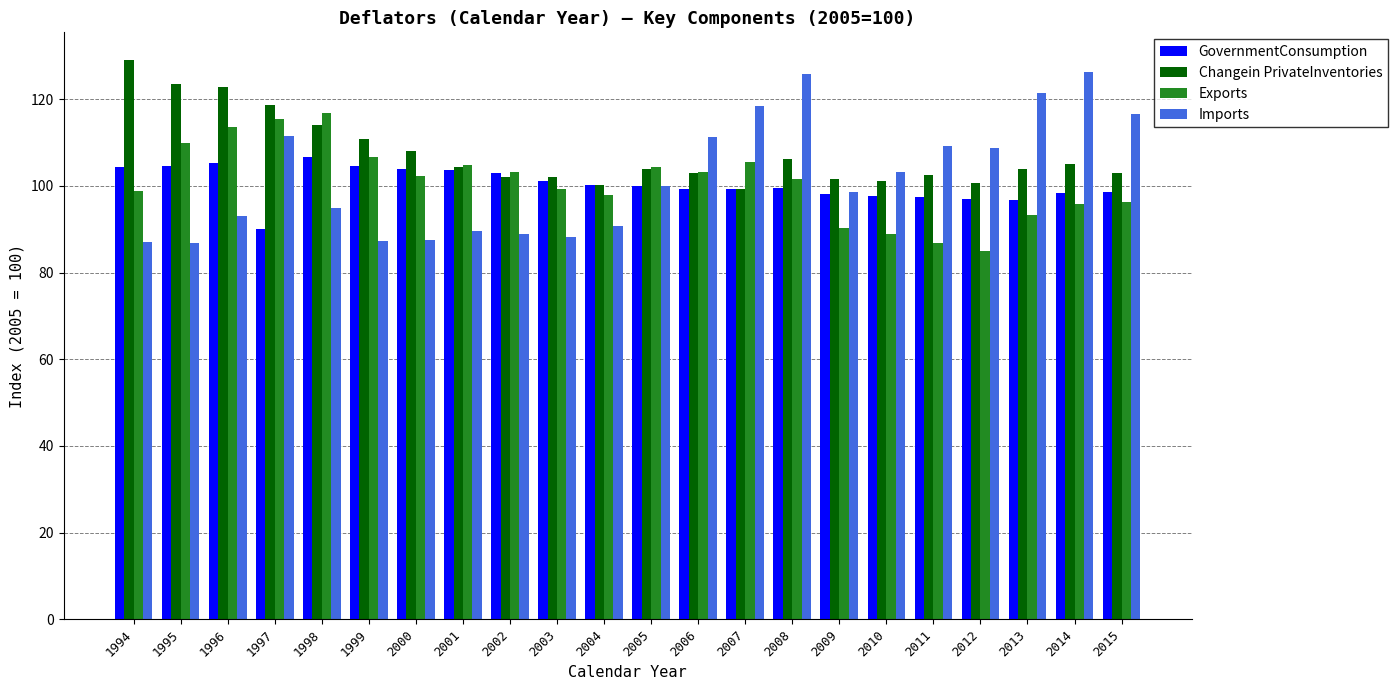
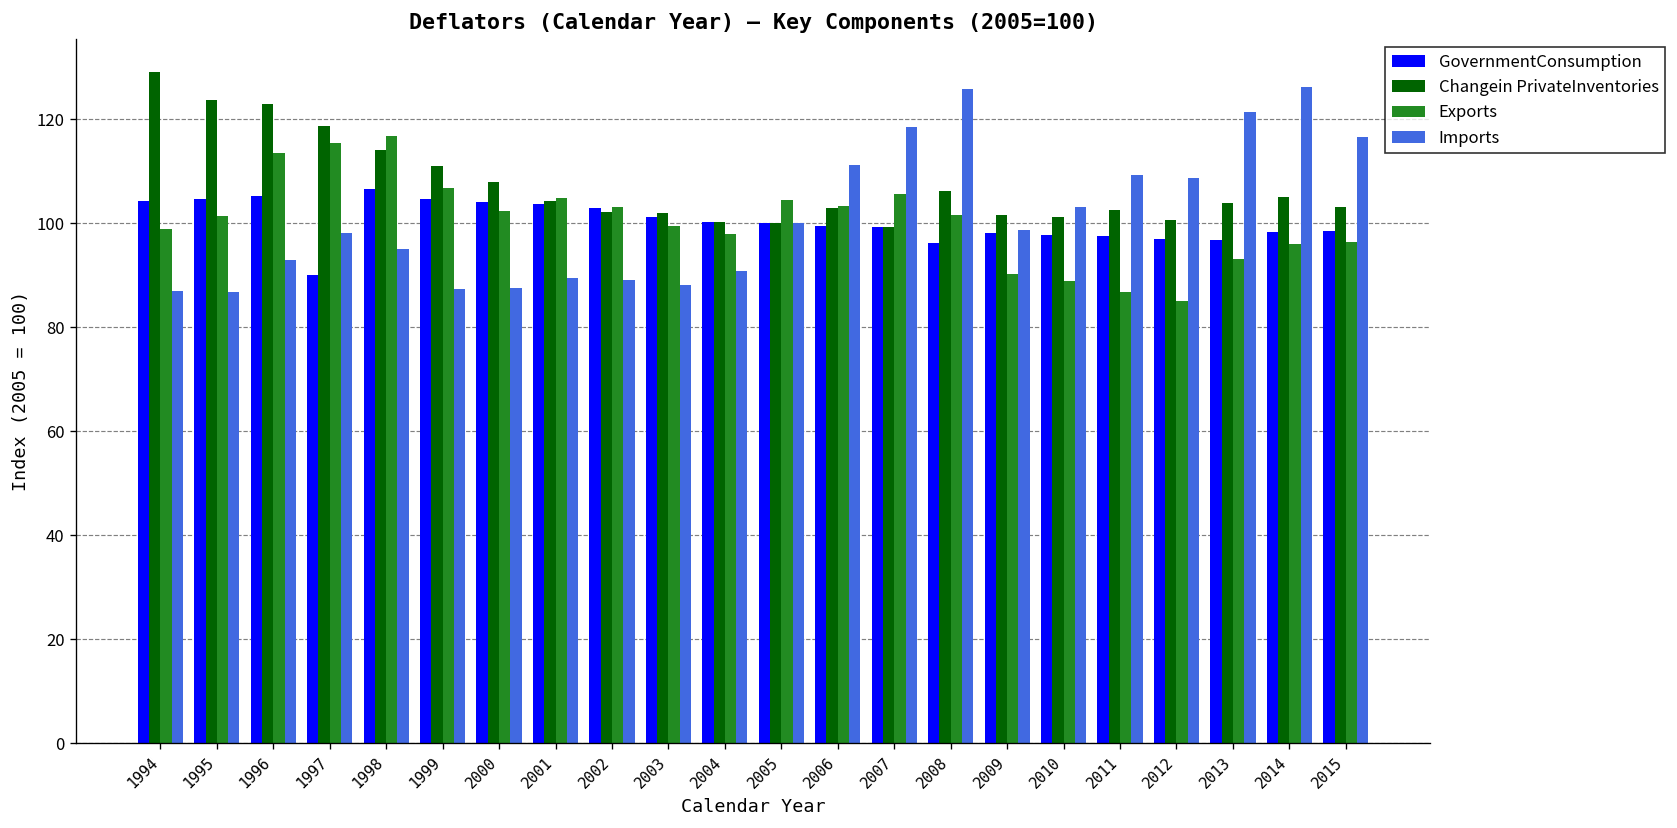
  {
    "GovernmentConsumption": {
      "1994": 104,
      "1995": 105,
      "1996": 105,
      "1997": 90,
      "1998": 107,
      "1999": 105,
      "2000": 104,
      "2001": 104,
      "2002": 103,
      "2003": 101,
      "2004": 100,
      "2005": 100,
      "2006": 99,
      "2007": 99,
-     "2008": 100,
+     "2008": 96,
      "2009": 98,
      "2010": 98,
      "2011": 98,
      "2012": 97,
      "2013": 97,
      "2014": 98,
      "2015": 99
    },
    "Changein PrivateInventories": {
      "1994": 129,
      "1995": 124,
      "1996": 123,
      "1997": 119,
      "1998": 114,
      "1999": 111,
      "2000": 108,
      "2001": 104,
      "2002": 102,
      "2003": 102,
      "2004": 100,
-     "2005": 104,
+     "2005": 100,
      "2006": 103,
      "2007": 99,
      "2008": 106,
      "2009": 102,
      "2010": 101,
      "2011": 103,
      "2012": 101,
      "2013": 104,
      "2014": 105,
      "2015": 103
    },
    "Exports": {
      "1994": 99,
-     "1995": 110,
+     "1995": 101,
      "1996": 114,
      "1997": 116,
      "1998": 117,
      "1999": 107,
      "2000": 102,
      "2001": 105,
      "2002": 103,
      "2003": 99,
      "2004": 98,
      "2005": 104,
      "2006": 103,
      "2007": 106,
      "2008": 102,
      "2009": 90,
      "2010": 89,
      "2011": 87,
      "2012": 85,
      "2013": 93,
      "2014": 96,
      "2015": 96
    },
    "Imports": {
      "1994": 87,
      "1995": 87,
      "1996": 93,
-     "1997": 112,
+     "1997": 98,
      "1998": 95,
      "1999": 87,
      "2000": 88,
      "2001": 90,
      "2002": 89,
      "2003": 88,
      "2004": 91,
      "2005": 100,
      "2006": 111,
      "2007": 118,
      "2008": 126,
      "2009": 99,
      "2010": 103,
      "2011": 109,
      "2012": 109,
      "2013": 121,
      "2014": 126,
      "2015": 117
    }
  }
